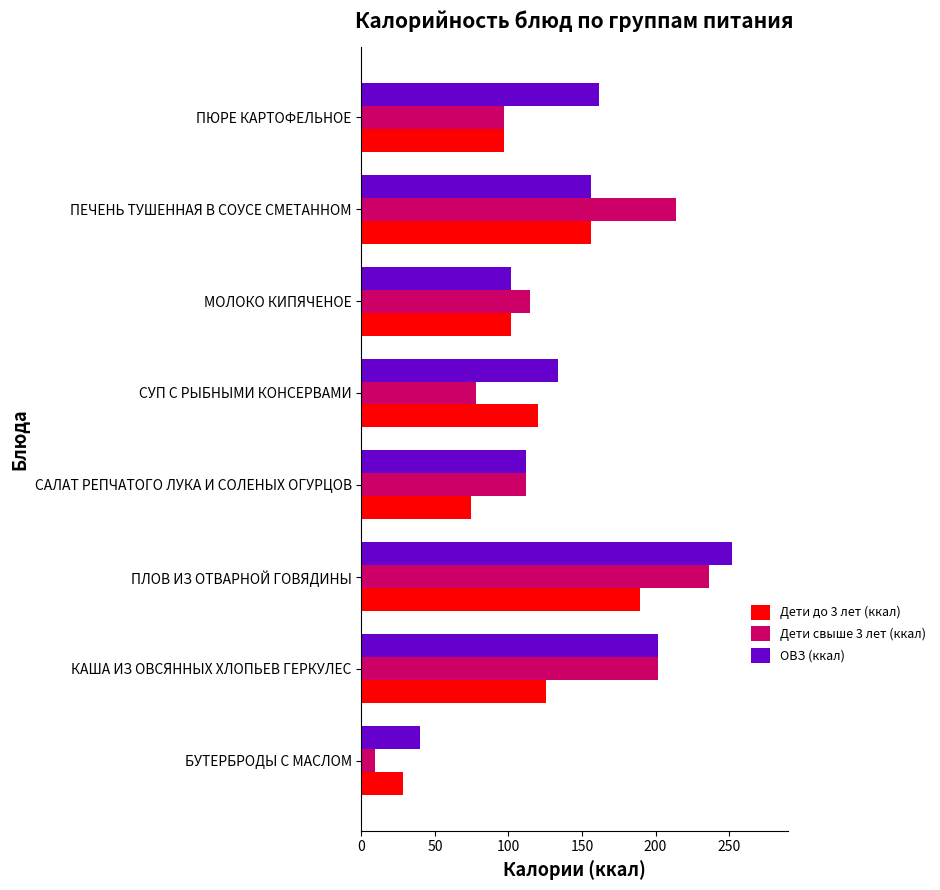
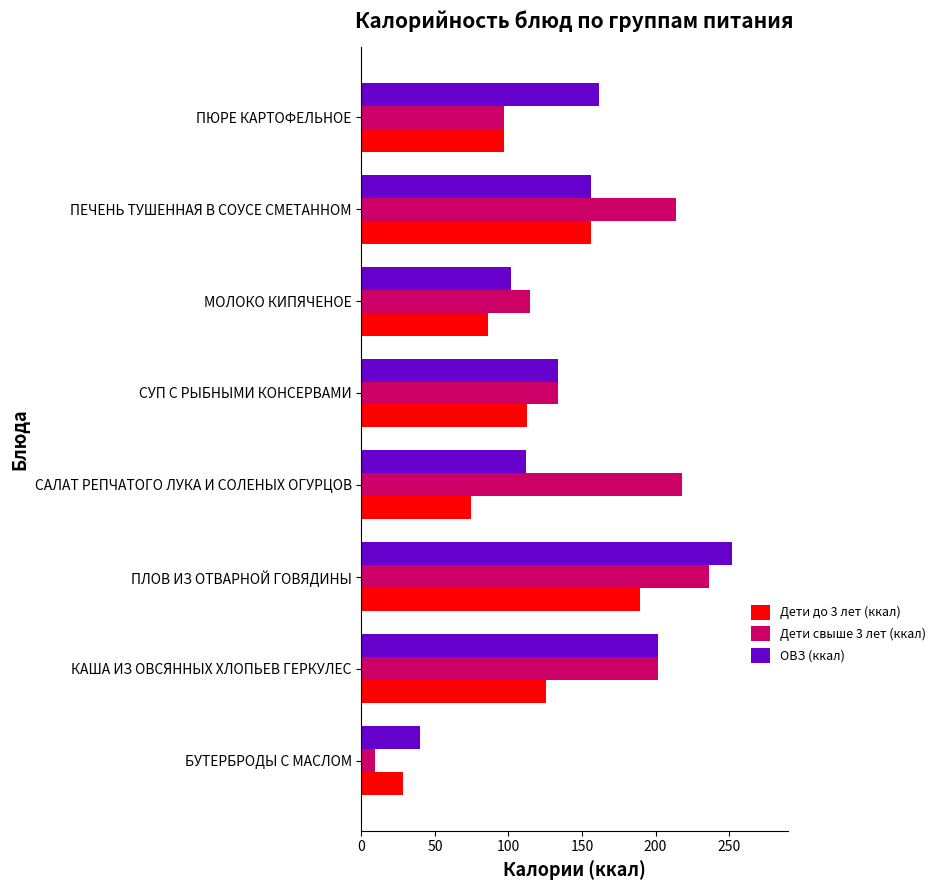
  {
    "Дети до 3 лет (ккал)": {
      "ПЮРЕ КАРТОФЕЛЬНОЕ": 97,
      "ПЕЧЕНЬ ТУШЕННАЯ В СОУСЕ СМЕТАННОМ": 156,
-     "МОЛОКО КИПЯЧЕНОЕ": 102,
-     "СУП С РЫБНЫМИ КОНСЕРВАМИ": 120,
+     "МОЛОКО КИПЯЧЕНОЕ": 86,
+     "СУП С РЫБНЫМИ КОНСЕРВАМИ": 112,
      "САЛАТ РЕПЧАТОГО ЛУКА И СОЛЕНЫХ ОГУРЦОВ": 75,
      "ПЛОВ ИЗ ОТВАРНОЙ ГОВЯДИНЫ": 189,
      "КАША ИЗ ОВСЯННЫХ ХЛОПЬЕВ ГЕРКУЛЕС": 125,
      "БУТЕРБРОДЫ С МАСЛОМ": 29
    },
    "Дети свыше 3 лет (ккал)": {
      "ПЮРЕ КАРТОФЕЛЬНОЕ": 97,
      "ПЕЧЕНЬ ТУШЕННАЯ В СОУСЕ СМЕТАННОМ": 214,
      "МОЛОКО КИПЯЧЕНОЕ": 114,
-     "СУП С РЫБНЫМИ КОНСЕРВАМИ": 78,
-     "САЛАТ РЕПЧАТОГО ЛУКА И СОЛЕНЫХ ОГУРЦОВ": 112,
+     "СУП С РЫБНЫМИ КОНСЕРВАМИ": 134,
+     "САЛАТ РЕПЧАТОГО ЛУКА И СОЛЕНЫХ ОГУРЦОВ": 218,
      "ПЛОВ ИЗ ОТВАРНОЙ ГОВЯДИНЫ": 236,
      "КАША ИЗ ОВСЯННЫХ ХЛОПЬЕВ ГЕРКУЛЕС": 202,
      "БУТЕРБРОДЫ С МАСЛОМ": 9
    },
    "ОВЗ (ккал)": {
      "ПЮРЕ КАРТОФЕЛЬНОЕ": 162,
      "ПЕЧЕНЬ ТУШЕННАЯ В СОУСЕ СМЕТАННОМ": 156,
      "МОЛОКО КИПЯЧЕНОЕ": 102,
      "СУП С РЫБНЫМИ КОНСЕРВАМИ": 134,
      "САЛАТ РЕПЧАТОГО ЛУКА И СОЛЕНЫХ ОГУРЦОВ": 112,
      "ПЛОВ ИЗ ОТВАРНОЙ ГОВЯДИНЫ": 252,
      "КАША ИЗ ОВСЯННЫХ ХЛОПЬЕВ ГЕРКУЛЕС": 202,
      "БУТЕРБРОДЫ С МАСЛОМ": 40
    }
  }
